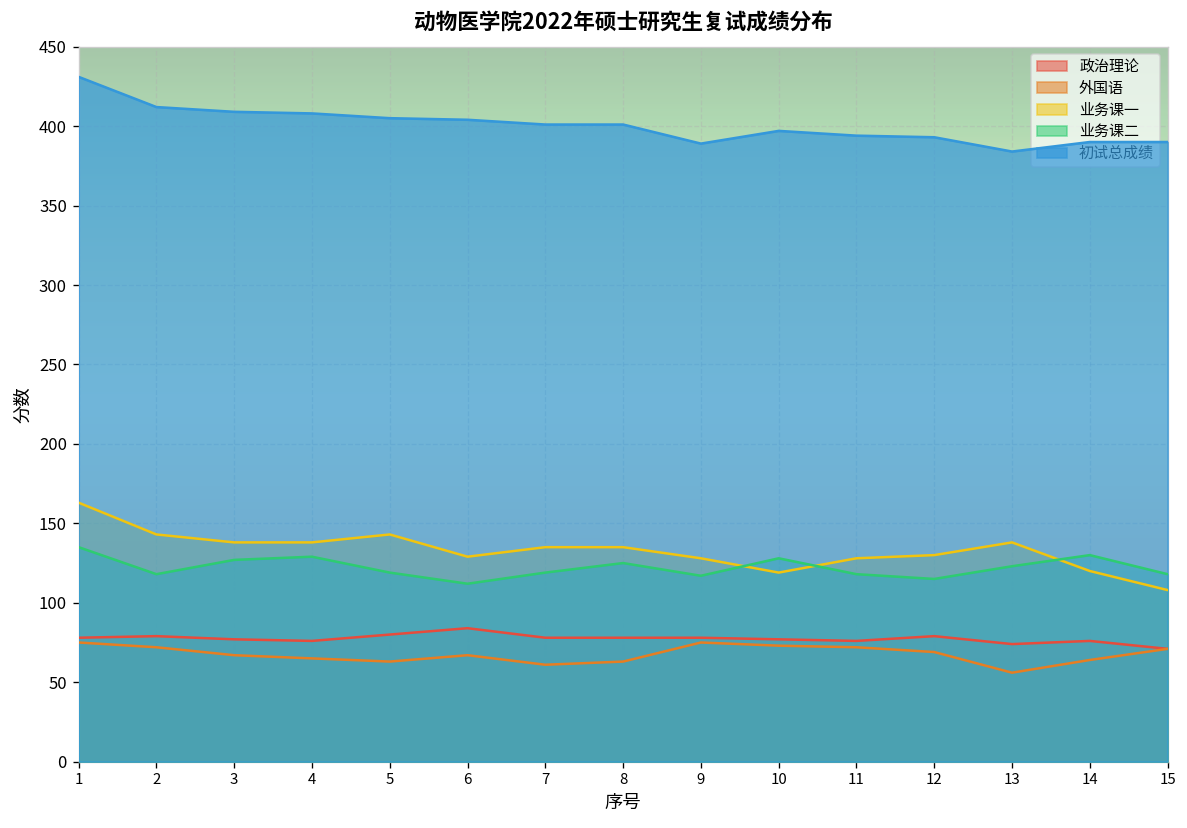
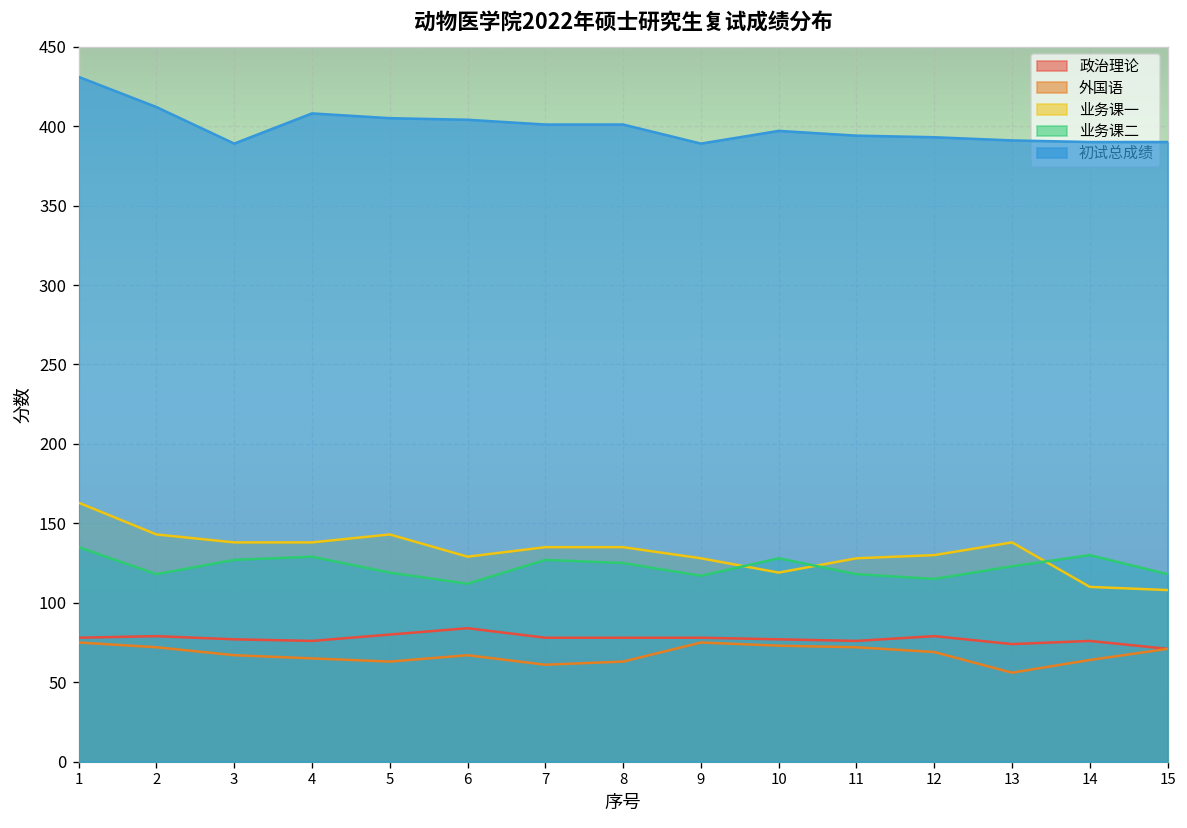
  {
    "业务课一": {
      "1": 163,
      "2": 143,
      "3": 138,
      "4": 138,
      "5": 143,
      "6": 129,
      "7": 135,
      "8": 135,
      "9": 128,
      "10": 119,
      "11": 128,
      "12": 130,
      "13": 138,
-     "14": 120,
+     "14": 110,
      "15": 108
    },
    "业务课二": {
      "1": 135,
      "2": 118,
      "3": 127,
      "4": 129,
      "5": 119,
      "6": 112,
-     "7": 119,
+     "7": 127,
      "8": 125,
      "9": 117,
      "10": 128,
      "11": 118,
      "12": 115,
      "13": 123,
      "14": 130,
      "15": 118
    },
    "初试总成绩": {
      "1": 431,
      "2": 412,
-     "3": 409,
+     "3": 389,
      "4": 408,
      "5": 405,
      "6": 404,
      "7": 401,
      "8": 401,
      "9": 389,
      "10": 397,
      "11": 394,
      "12": 393,
-     "13": 384,
+     "13": 391,
      "15": 390
    }
  }
